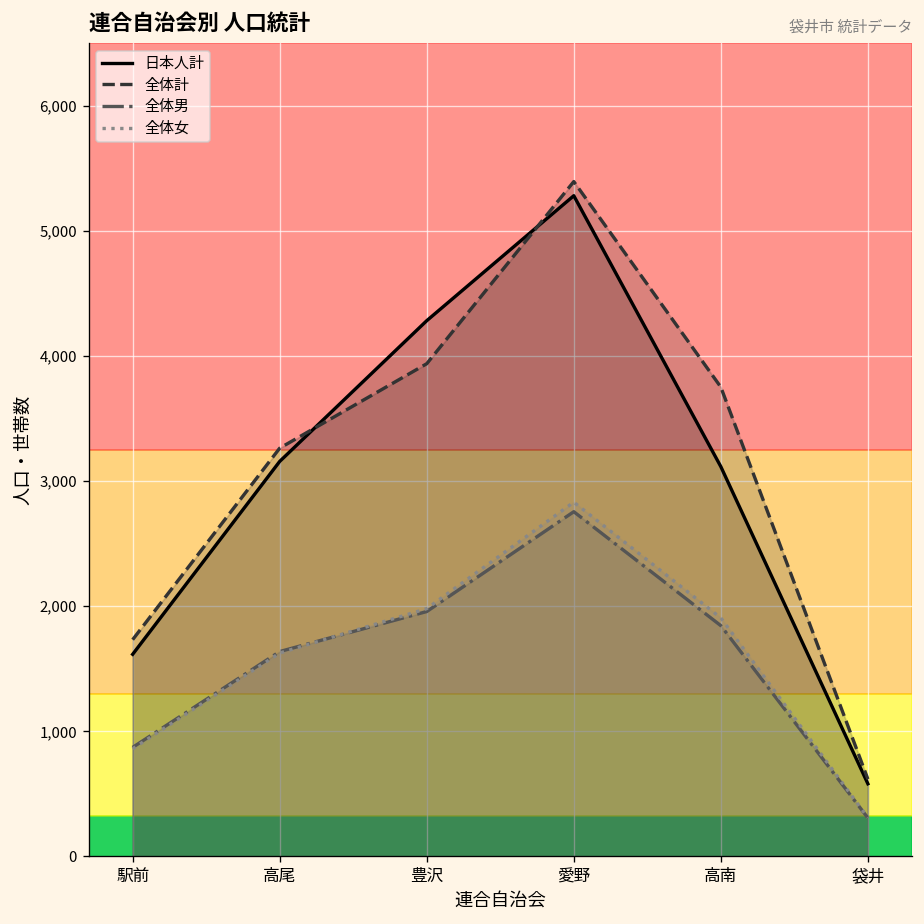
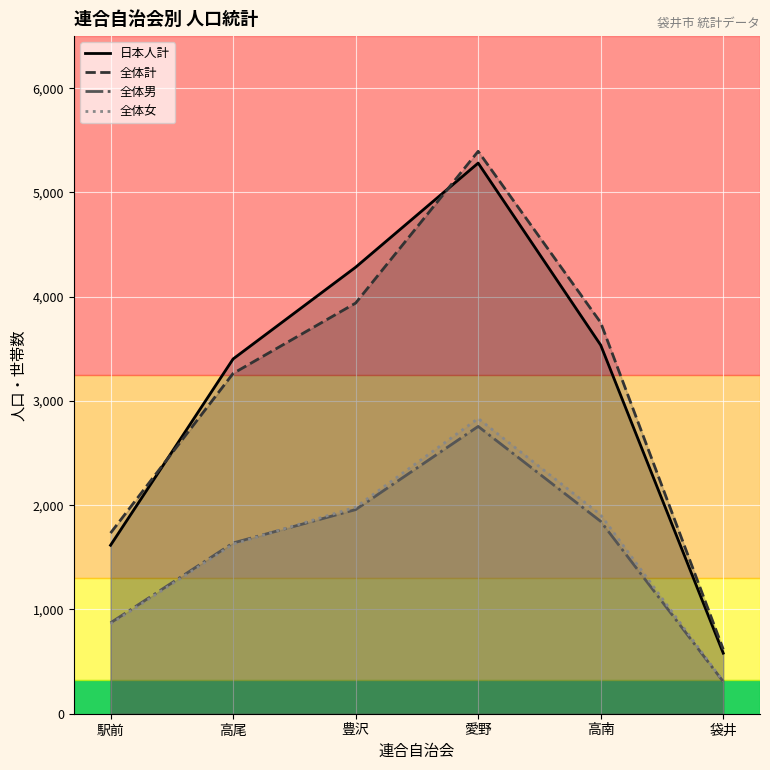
  {
    "日本人計": {
      "駅前": "1,620",
-     "高尾": "3,160",
+     "高尾": "3,400",
      "豊沢": "4,280",
      "愛野": "5,280",
-     "高南": "3,120",
+     "高南": "3,540",
      "袋井": "580"
    },
    "全体女": {
      "愛野": "2,830",
      "高南": "1,910"
    }
  }
